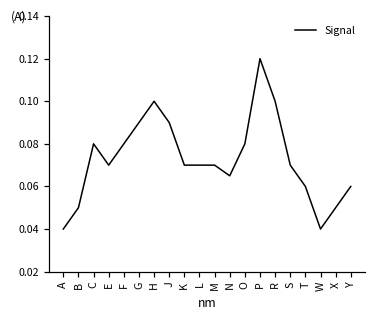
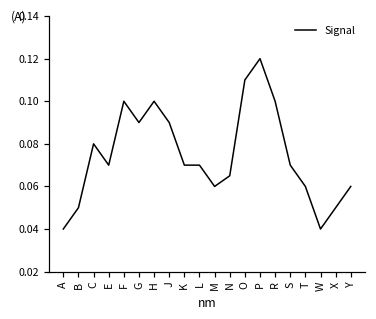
  {
    "A": 0.04,
    "B": 0.05,
    "C": 0.08,
    "E": 0.07,
-   "F": 0.08,
+   "F": 0.10,
    "G": 0.09,
    "H": 0.10,
    "J": 0.09,
    "K": 0.07,
    "L": 0.07,
-   "M": 0.07,
+   "M": 0.06,
    "N": 0.065,
-   "O": 0.08,
+   "O": 0.11,
    "P": 0.12,
    "R": 0.10,
    "S": 0.07,
    "T": 0.06,
    "W": 0.04,
    "X": 0.05,
    "Y": 0.06
  }
